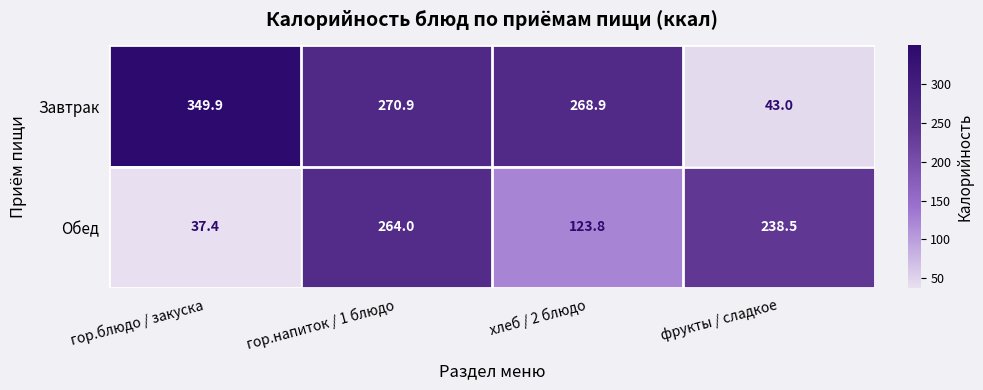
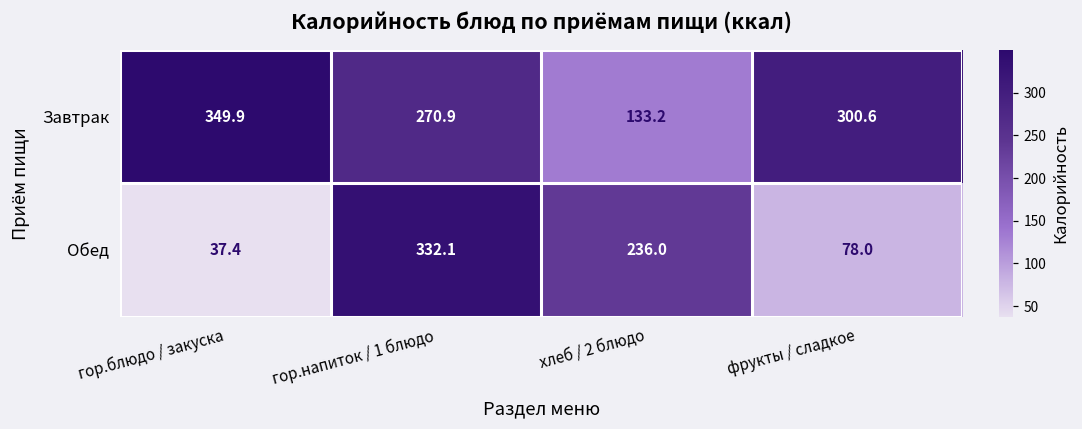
  {
    "Завтрак": {
      "гор.блюдо / закуска": 349.9,
      "гор.напиток / 1 блюдо": 270.9,
-     "хлеб / 2 блюдо": 268.9,
-     "фрукты / сладкое": 43.0
+     "хлеб / 2 блюдо": 133.2,
+     "фрукты / сладкое": 300.6
    },
    "Обед": {
      "гор.блюдо / закуска": 37.4,
-     "гор.напиток / 1 блюдо": 264.0,
-     "хлеб / 2 блюдо": 123.8,
-     "фрукты / сладкое": 238.5
+     "гор.напиток / 1 блюдо": 332.1,
+     "хлеб / 2 блюдо": 236.0,
+     "фрукты / сладкое": 78.0
    }
  }
